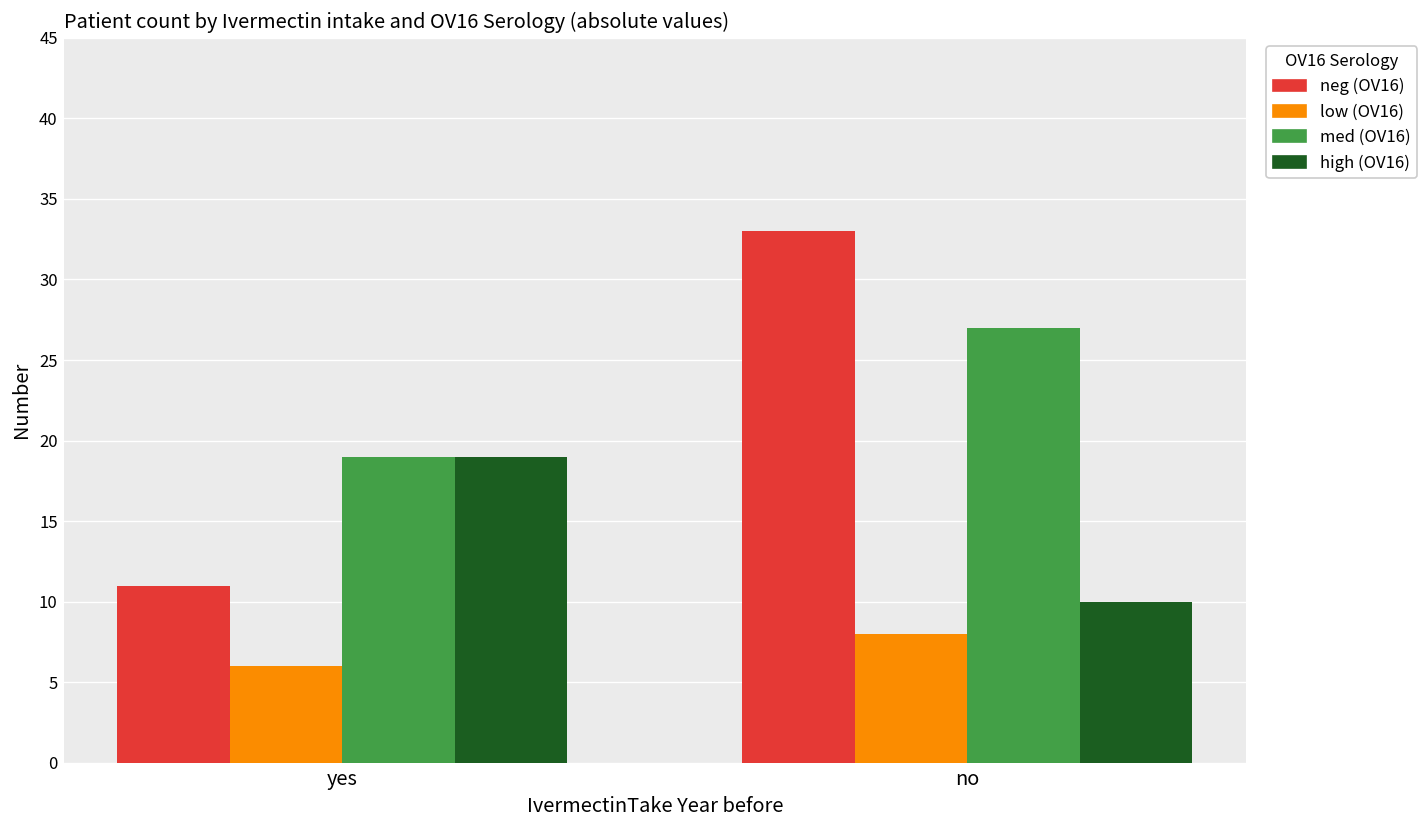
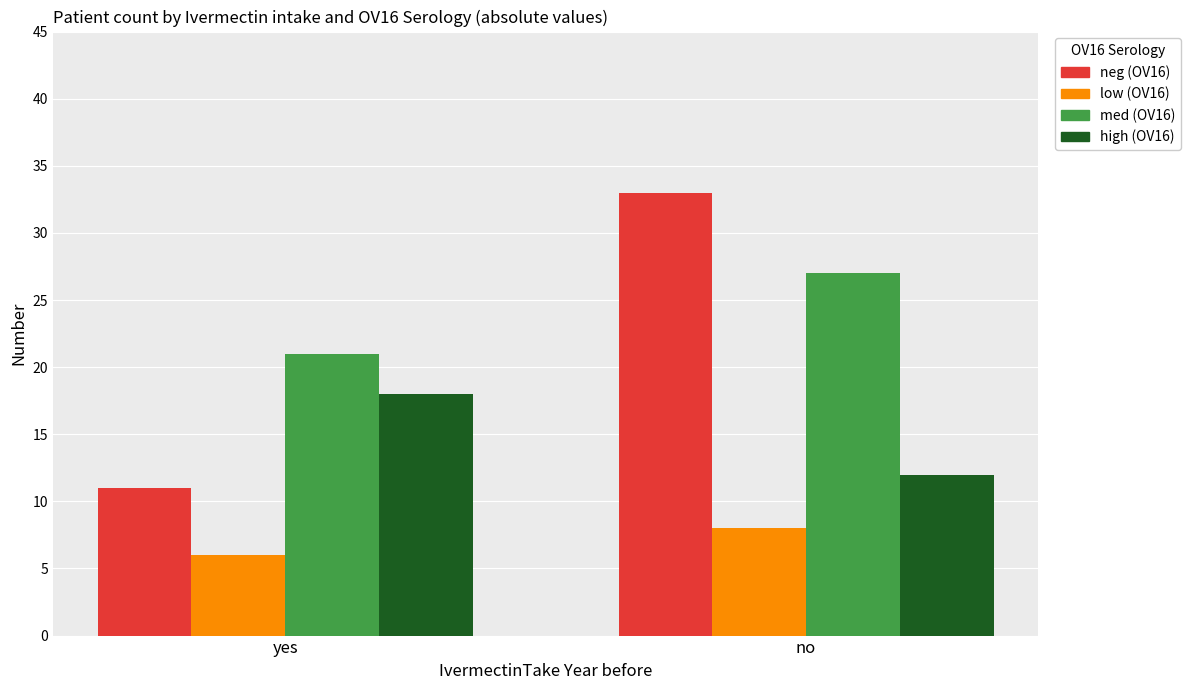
  {
    "neg (OV16)": {
      "yes": 11,
      "no": 33
    },
    "low (OV16)": {
      "yes": 6,
      "no": 8
    },
    "med (OV16)": {
-     "yes": 19,
+     "yes": 21,
      "no": 27
    },
    "high (OV16)": {
-     "yes": 19,
-     "no": 10
+     "yes": 18,
+     "no": 12
    }
  }
